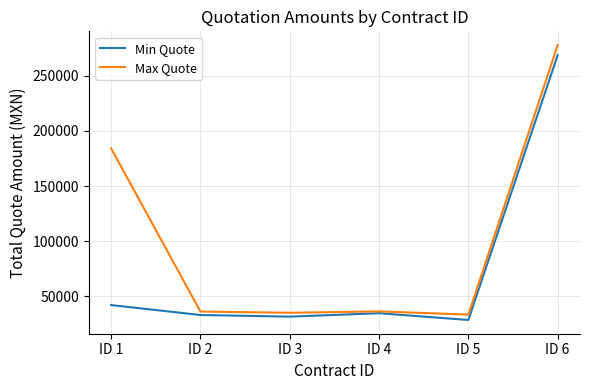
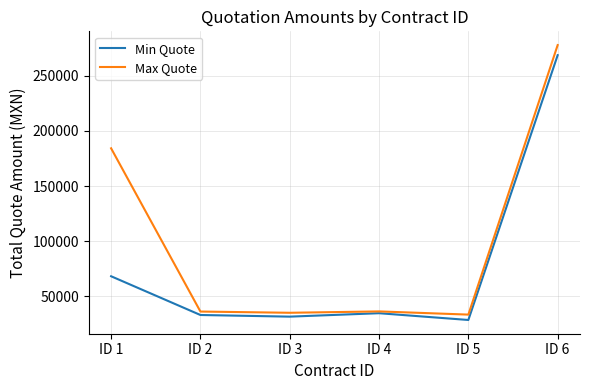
  {
    "Min Quote": {
-     "ID 1": 42000,
+     "ID 1": 68000,
      "ID 2": 33000,
      "ID 3": 32000,
      "ID 5": 28000,
      "ID 6": 269000
    },
    "Max Quote": {
      "ID 1": 184000,
      "ID 2": 36000,
      "ID 3": 35000,
      "ID 5": 33000,
      "ID 6": 278000
    }
  }
